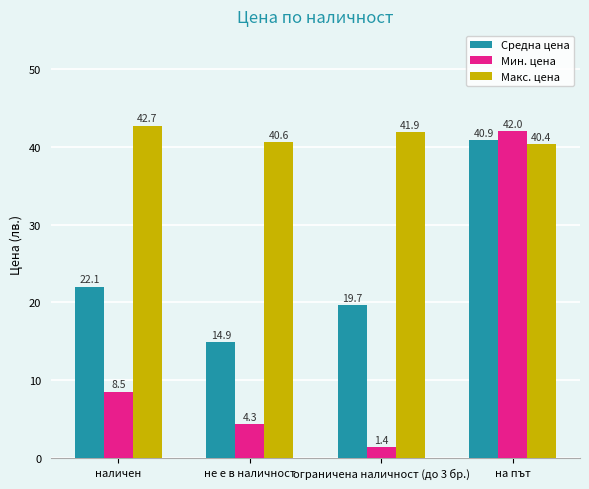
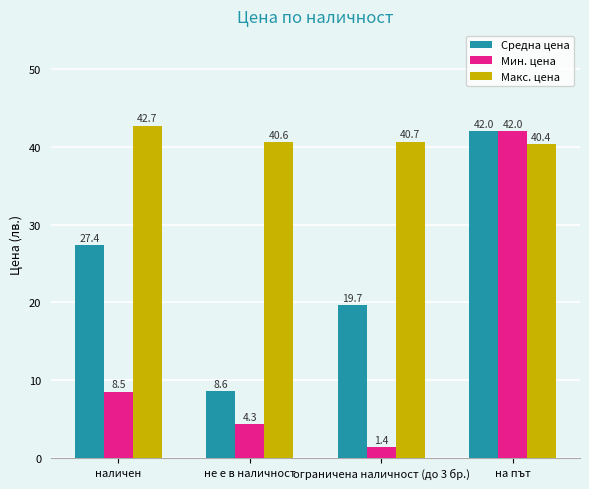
  {
    "Средна цена": {
-     "наличен": 22.1,
-     "не е в наличност": 14.9,
+     "наличен": 27.4,
+     "не е в наличност": 8.6,
      "ограничена наличност (до 3 бр.)": 19.7,
-     "на път": 40.9
+     "на път": 42.0
    },
    "Мин. цена": {
      "наличен": 8.5,
      "не е в наличност": 4.3,
      "ограничена наличност (до 3 бр.)": 1.4,
      "на път": 42.0
    },
    "Макс. цена": {
      "наличен": 42.7,
      "не е в наличност": 40.6,
-     "ограничена наличност (до 3 бр.)": 41.9,
+     "ограничена наличност (до 3 бр.)": 40.7,
      "на път": 40.4
    }
  }
